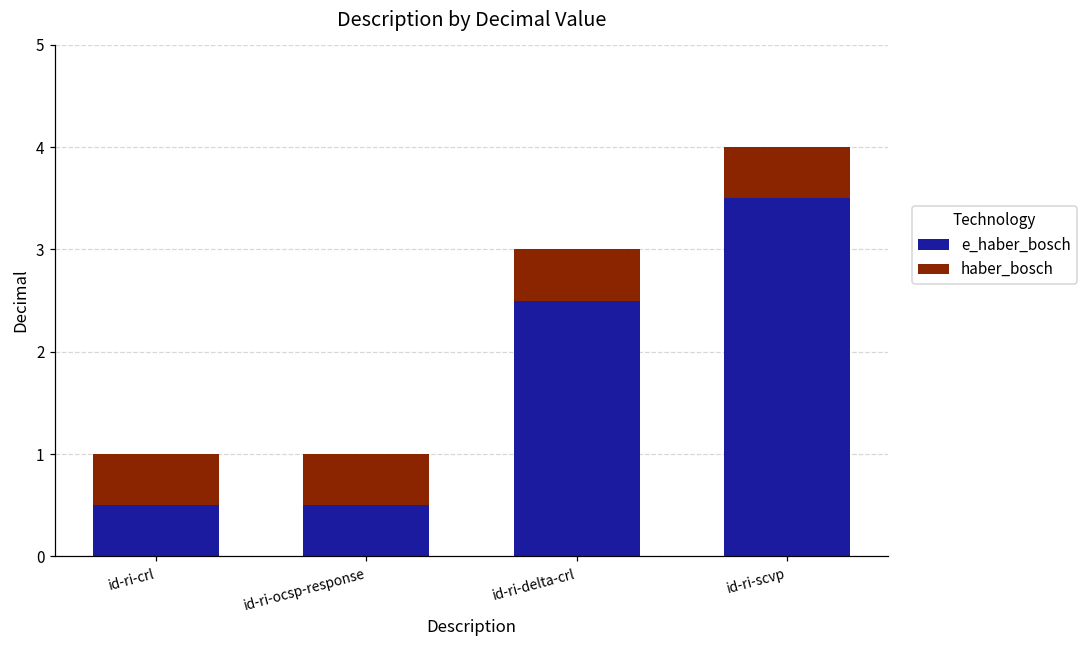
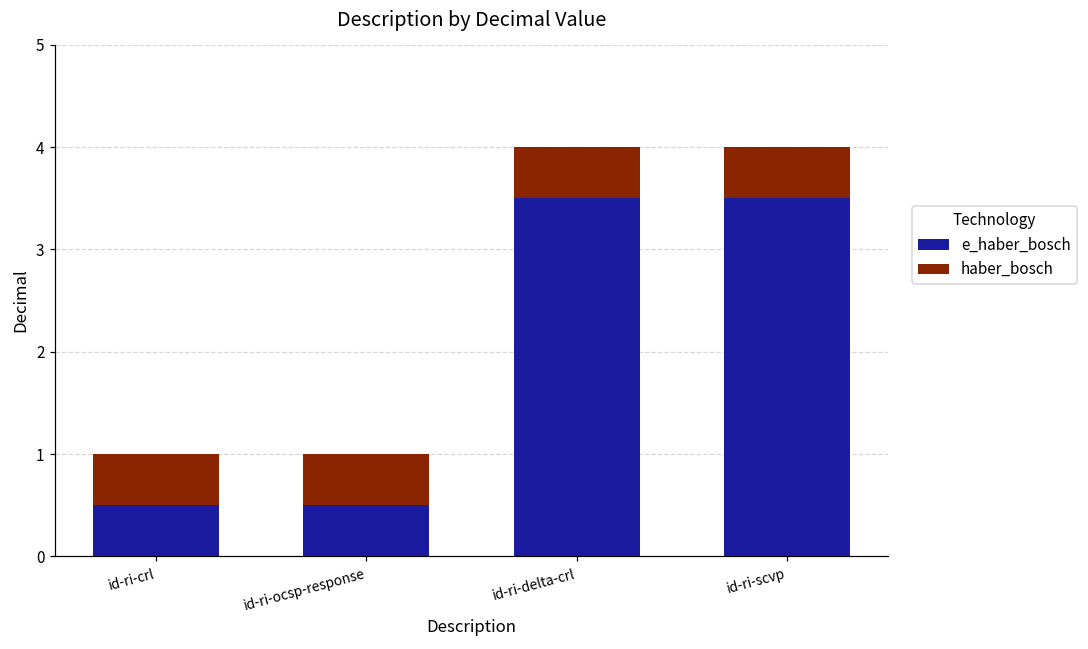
  {
    "e_haber_bosch": {
      "id-ri-crl": 0.5,
      "id-ri-ocsp-response": 0.5,
-     "id-ri-delta-crl": 2.5,
+     "id-ri-delta-crl": 3.5,
      "id-ri-scvp": 3.5
    }
  }
